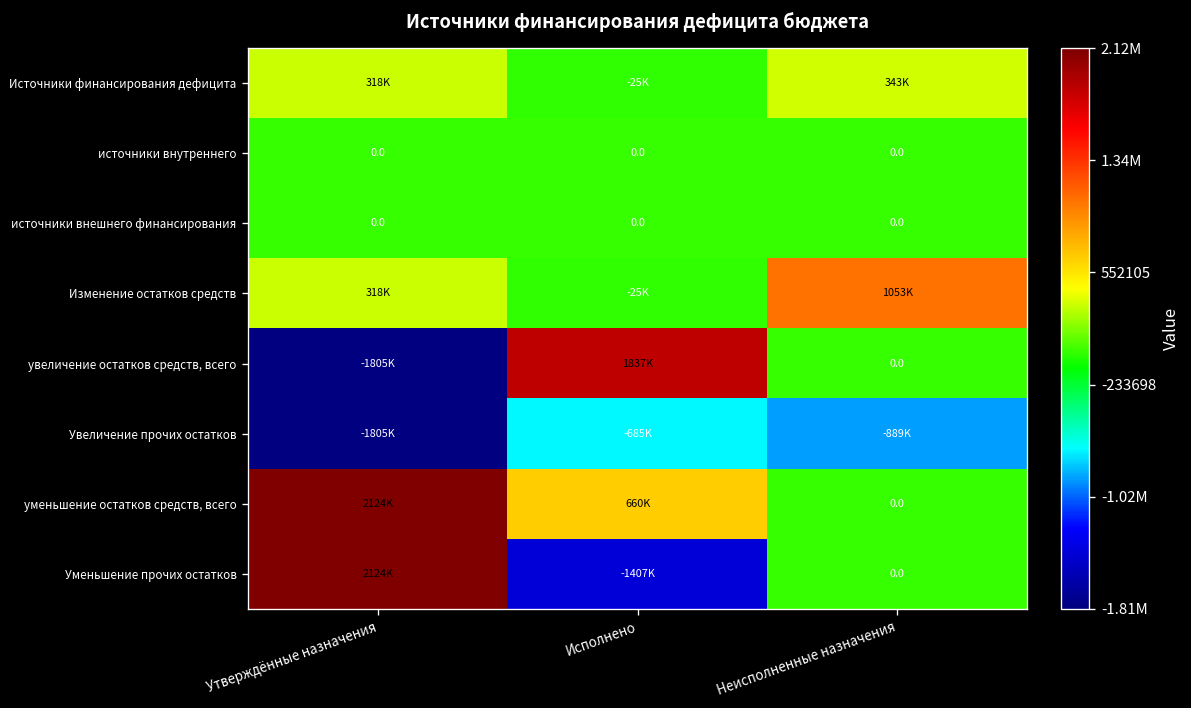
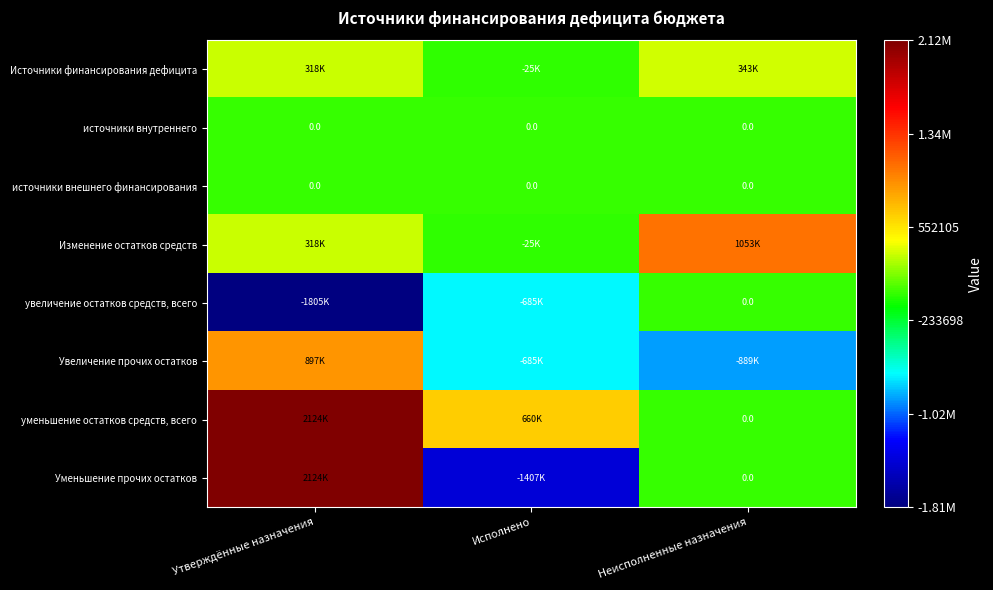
  {
    "Источники финансирования дефицита": {
      "Утверждённые назначения": "318K",
      "Исполнено": "-25K",
      "Неисполненные назначения": "343K"
    },
    "источники внутреннего": {
      "Утверждённые назначения": "0.0",
      "Исполнено": "0.0",
      "Неисполненные назначения": "0.0"
    },
    "источники внешнего финансирования": {
      "Утверждённые назначения": "0.0",
      "Исполнено": "0.0",
      "Неисполненные назначения": "0.0"
    },
    "Изменение остатков средств": {
      "Утверждённые назначения": "318K",
      "Исполнено": "-25K",
      "Неисполненные назначения": "1053K"
    },
    "увеличение остатков средств, всего": {
      "Утверждённые назначения": "-1805K",
-     "Исполнено": "1837K",
+     "Исполнено": "-685K",
      "Неисполненные назначения": "0.0"
    },
    "Увеличение прочих остатков": {
-     "Утверждённые назначения": "-1805K",
+     "Утверждённые назначения": "897K",
      "Исполнено": "-685K",
      "Неисполненные назначения": "-889K"
    },
    "уменьшение остатков средств, всего": {
      "Утверждённые назначения": "2124K",
      "Исполнено": "660K",
      "Неисполненные назначения": "0.0"
    },
    "Уменьшение прочих остатков": {
      "Утверждённые назначения": "2124K",
      "Исполнено": "-1407K",
      "Неисполненные назначения": "0.0"
    }
  }
